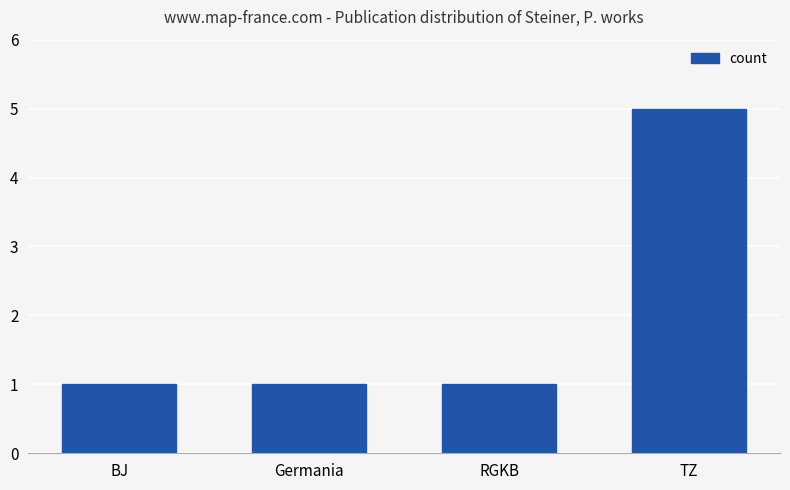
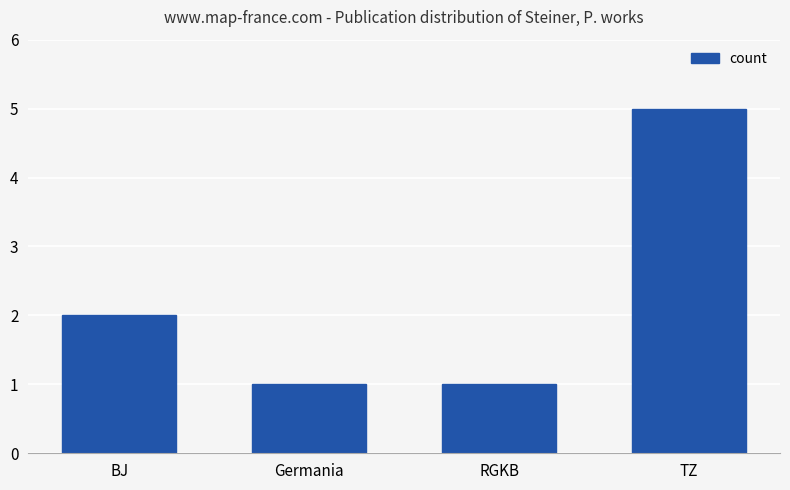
  {
-   "BJ": 1,
+   "BJ": 2,
    "Germania": 1,
    "RGKB": 1,
    "TZ": 5
  }
